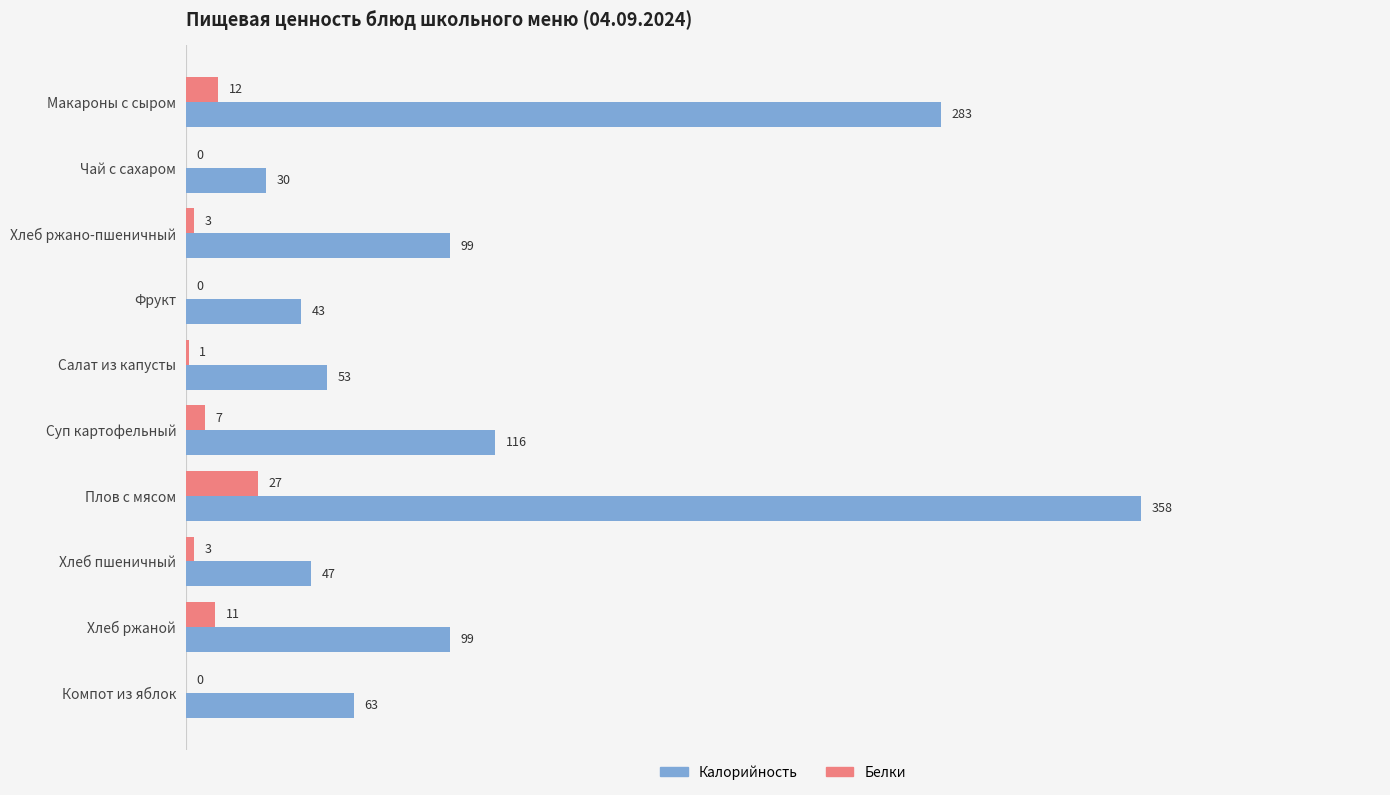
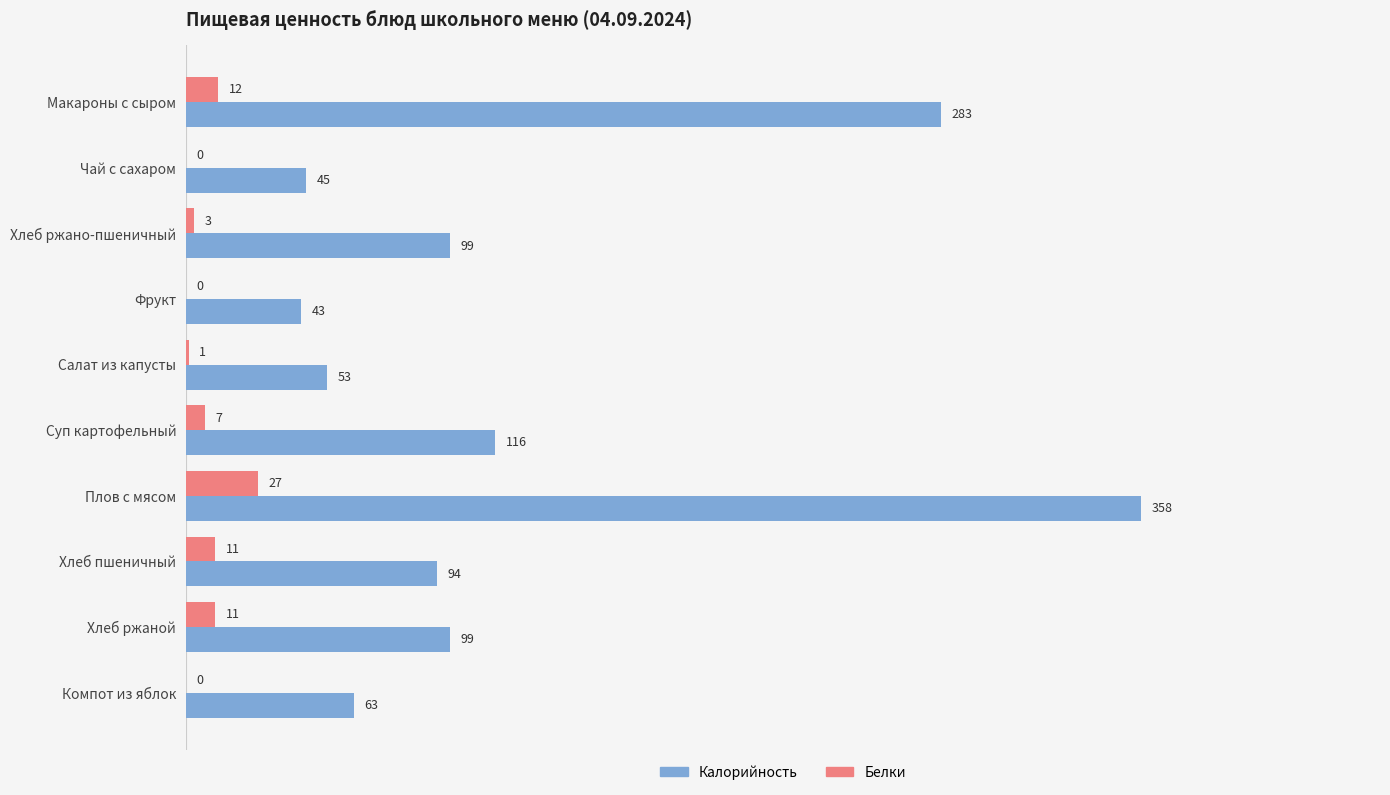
  {
    "Калорийность": {
      "Макароны с сыром": 283,
-     "Чай с сахаром": 30,
+     "Чай с сахаром": 45,
      "Хлеб ржано-пшеничный": 99,
      "Фрукт": 43,
      "Салат из капусты": 53,
      "Суп картофельный": 116,
      "Плов с мясом": 358,
-     "Хлеб пшеничный": 47,
+     "Хлеб пшеничный": 94,
      "Хлеб ржаной": 99,
      "Компот из яблок": 63
    },
    "Белки": {
      "Макароны с сыром": 12,
      "Чай с сахаром": 0,
      "Хлеб ржано-пшеничный": 3,
      "Фрукт": 0,
      "Салат из капусты": 1,
      "Суп картофельный": 7,
      "Плов с мясом": 27,
-     "Хлеб пшеничный": 3,
+     "Хлеб пшеничный": 11,
      "Хлеб ржаной": 11,
      "Компот из яблок": 0
    }
  }
